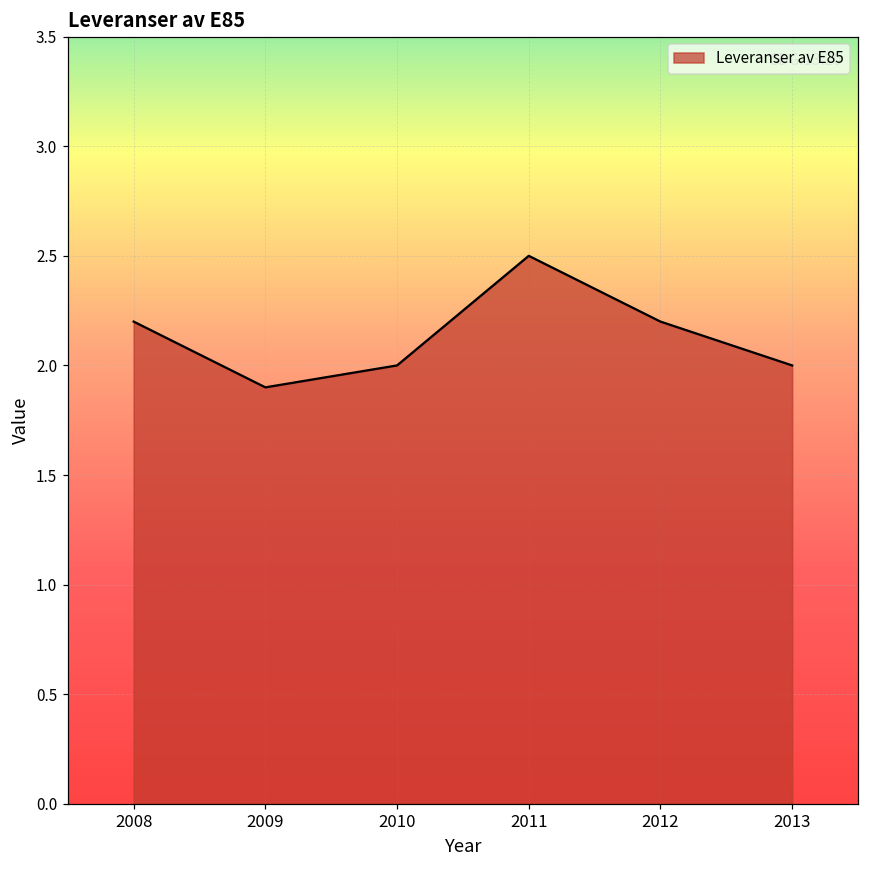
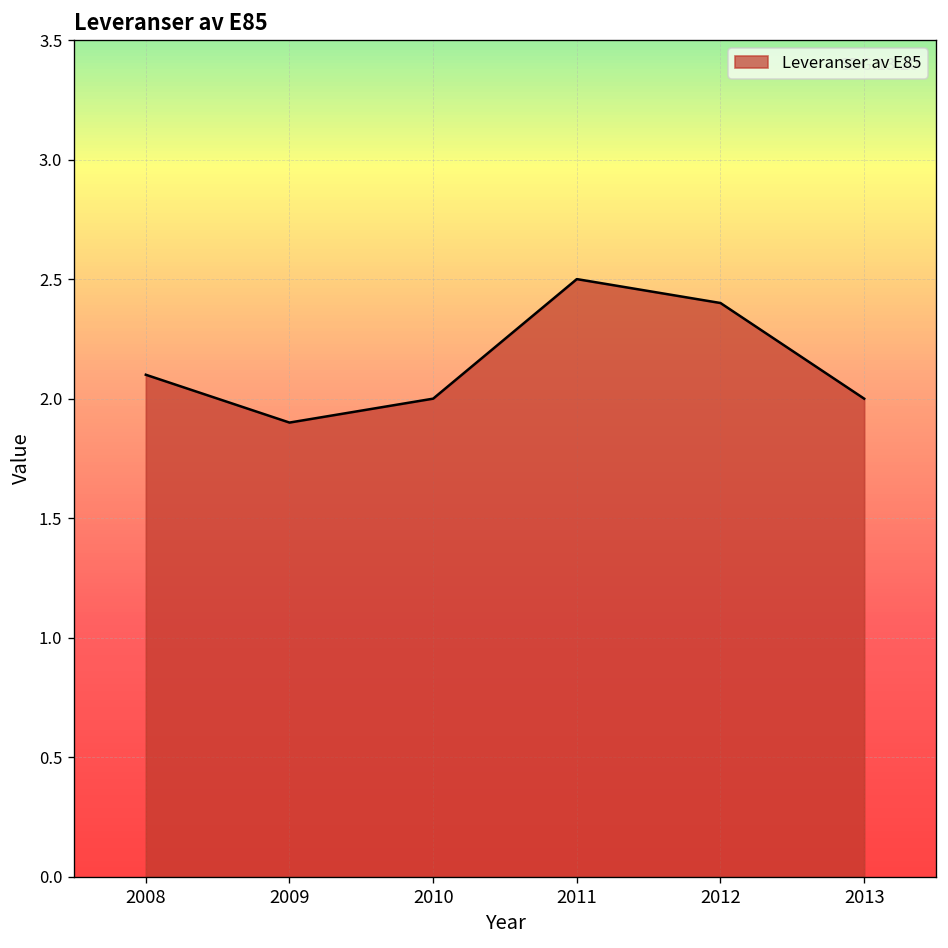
  {
-   "2008": 2.2,
+   "2008": 2.1,
    "2009": 1.9,
    "2010": 2.0,
    "2011": 2.5,
-   "2012": 2.2,
+   "2012": 2.4,
    "2013": 2.0
  }
